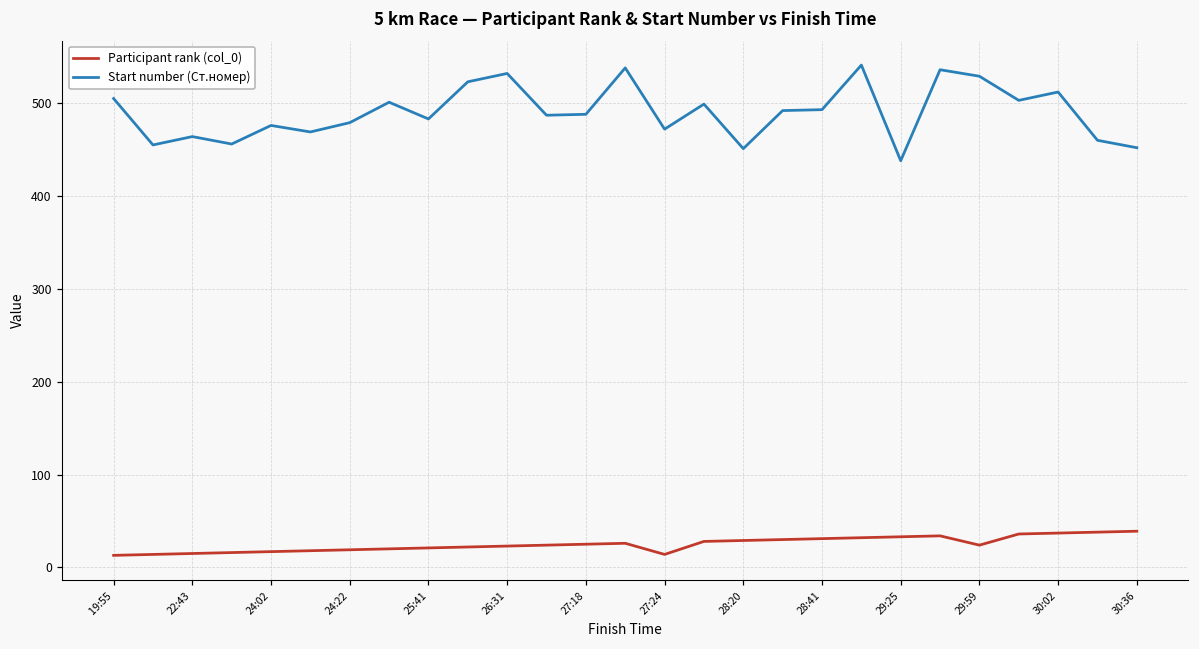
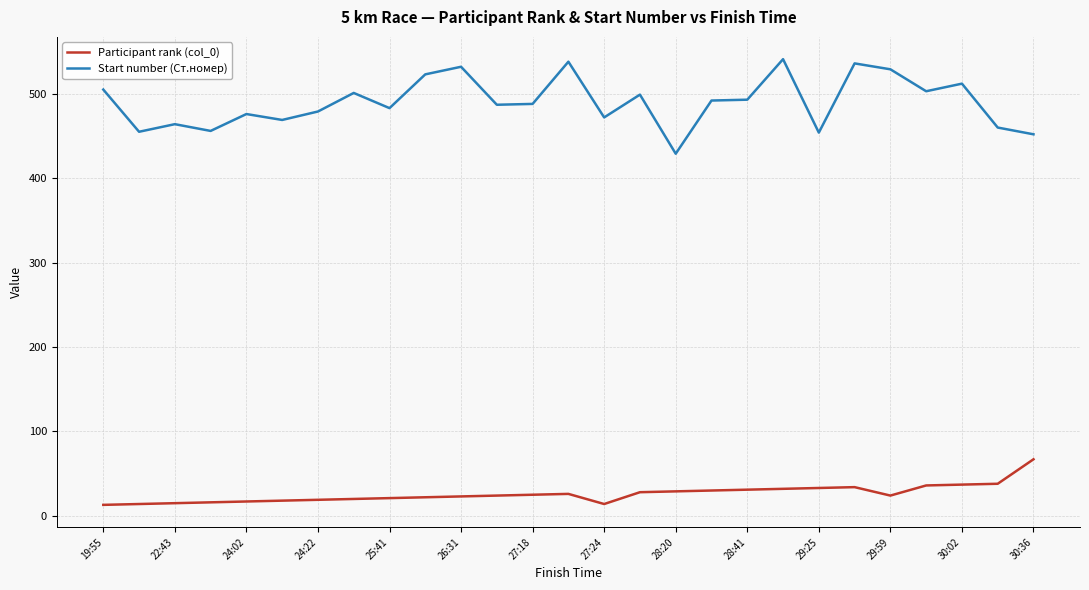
  {
    "Participant rank (col_0)": {
      "19:55": 10,
      "22:43": 20,
      "24:02": 20,
      "24:22": 20,
      "25:41": 20,
      "26:31": 20,
      "27:24": 10,
      "28:20": 30,
      "29:25": 30,
      "29:59": 20,
-     "30:36": 40
+     "30:36": 70
    },
    "Start number (Ст.номер)": {
      "19:55": 510,
      "22:43": 460,
      "24:02": 480,
      "24:22": 480,
      "25:41": 480,
      "26:31": 530,
      "27:24": 470,
-     "28:20": 450,
-     "29:25": 440,
+     "28:20": 430,
+     "29:25": 450,
      "29:59": 530,
      "30:36": 450
    }
  }
